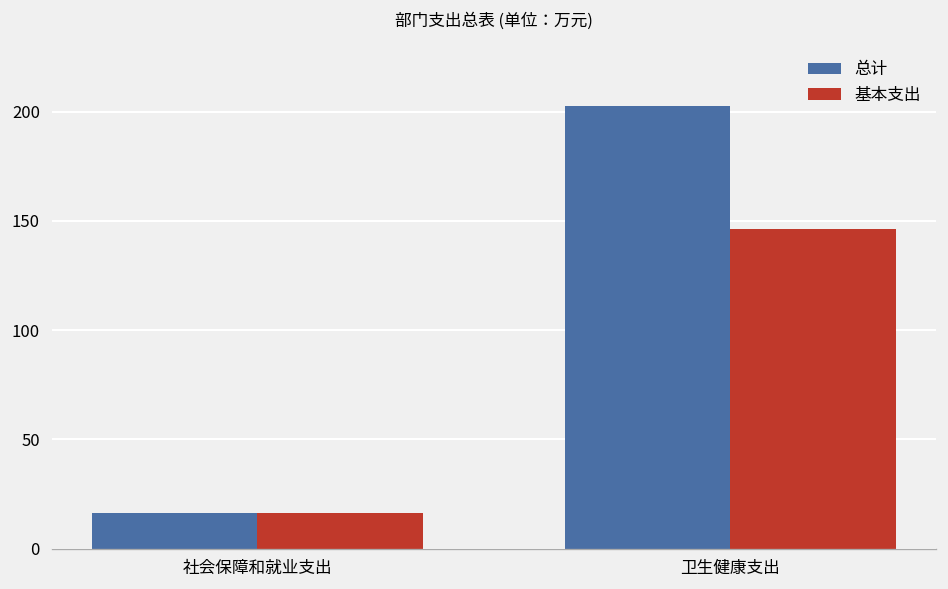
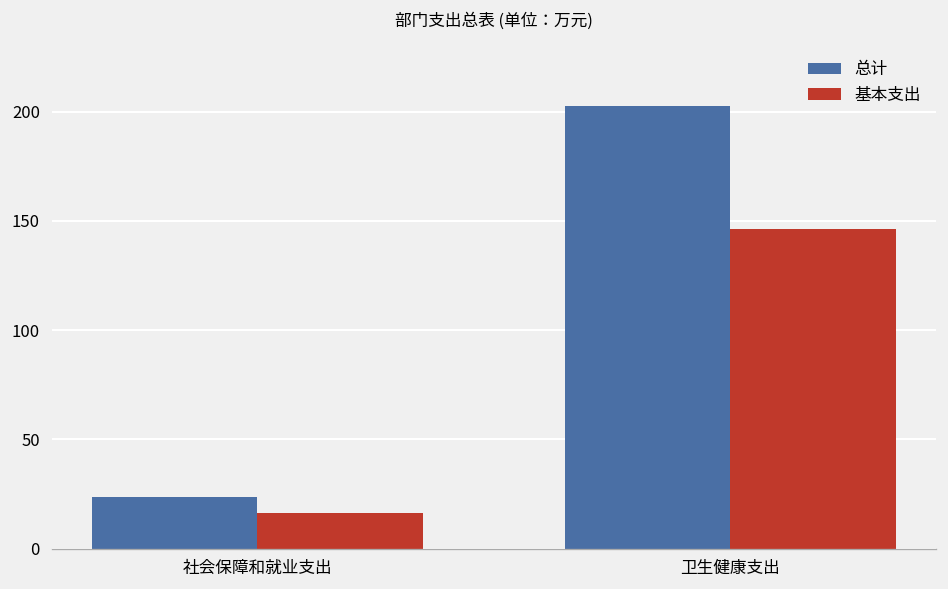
  {
    "总计": {
-     "社会保障和就业支出": 16,
+     "社会保障和就业支出": 24,
      "卫生健康支出": 203
    },
    "基本支出": {
      "社会保障和就业支出": 16,
      "卫生健康支出": 146
    }
  }
